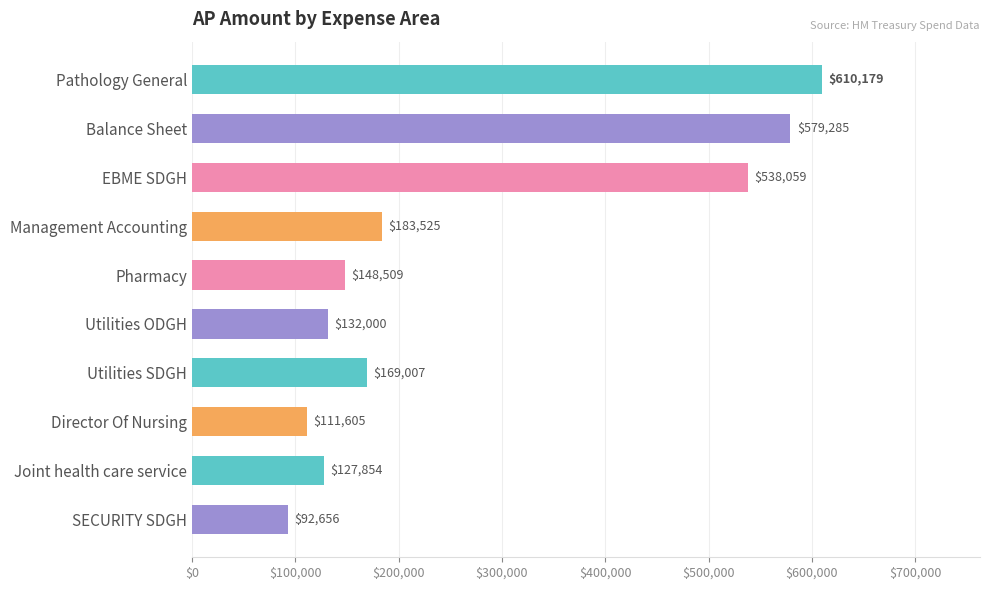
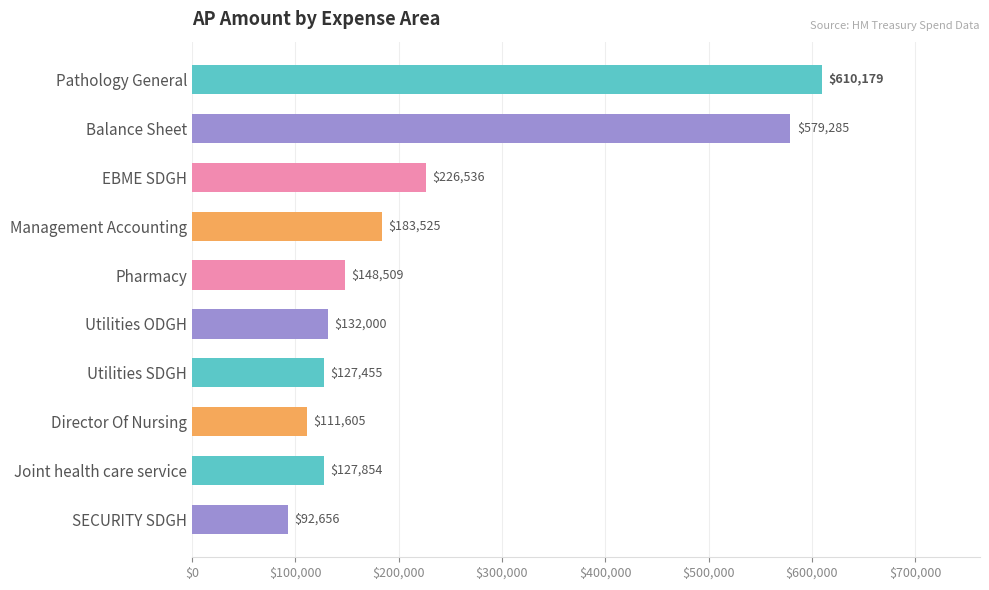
  {
    "Pathology General": "$610,179",
    "Balance Sheet": "$579,285",
-   "EBME SDGH": "$538,059",
+   "EBME SDGH": "$226,536",
    "Management Accounting": "$183,525",
    "Pharmacy": "$148,509",
    "Utilities ODGH": "$132,000",
-   "Utilities SDGH": "$169,007",
+   "Utilities SDGH": "$127,455",
    "Director Of Nursing": "$111,605",
    "Joint health care service": "$127,854",
    "SECURITY SDGH": "$92,656"
  }
